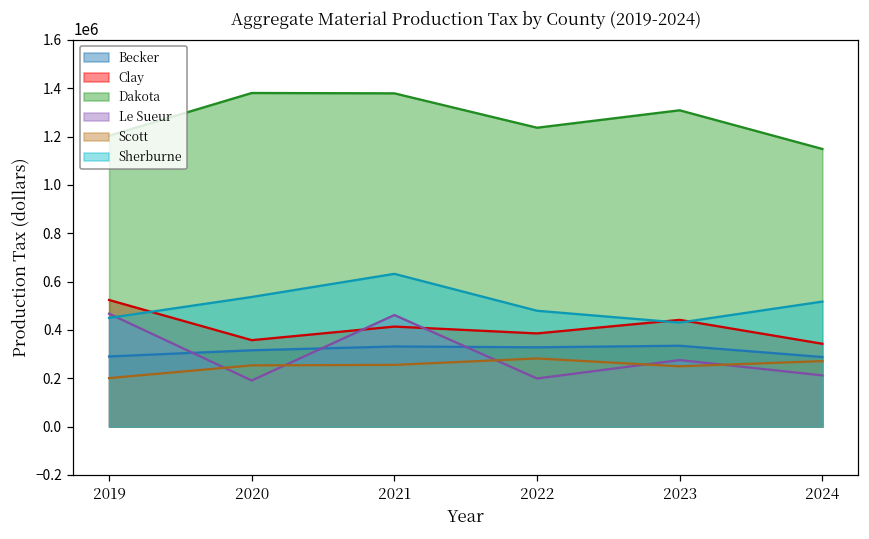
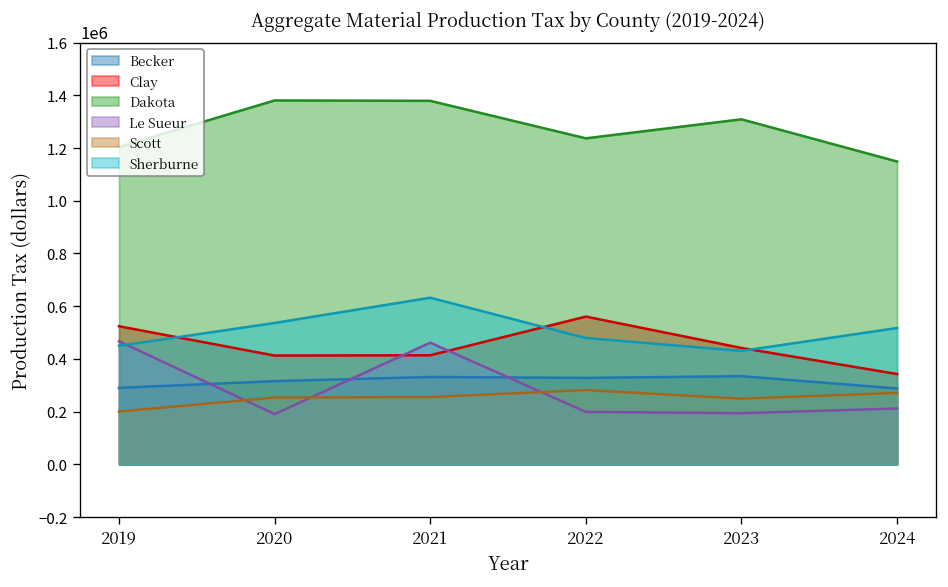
  {
    "Clay": {
      "2019": 520000,
-     "2020": 360000,
+     "2020": 410000,
      "2021": 410000,
-     "2022": 390000,
+     "2022": 560000,
      "2024": 340000
    },
    "Dakota": {
      "2020": 1380000,
      "2021": 1380000,
      "2022": 1240000,
      "2023": 1310000,
      "2024": 1150000
    },
    "Le Sueur": {
      "2019": 470000,
      "2020": 190000,
      "2021": 460000,
      "2022": 200000,
-     "2023": 280000,
+     "2023": 190000,
      "2024": 210000
    },
    "Scott": {
      "2019": 200000,
      "2020": 250000,
      "2021": 260000,
      "2022": 280000,
      "2023": 250000,
      "2024": 270000
    }
  }
